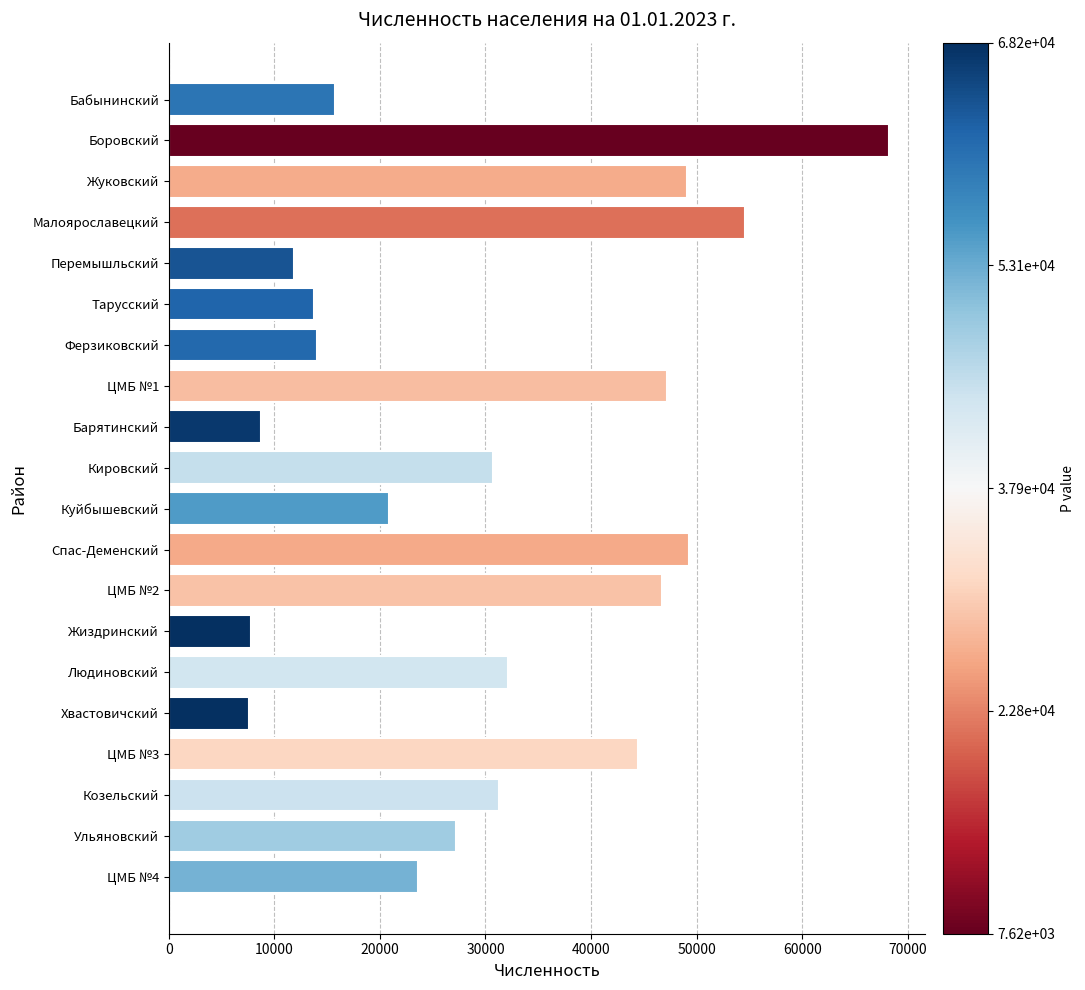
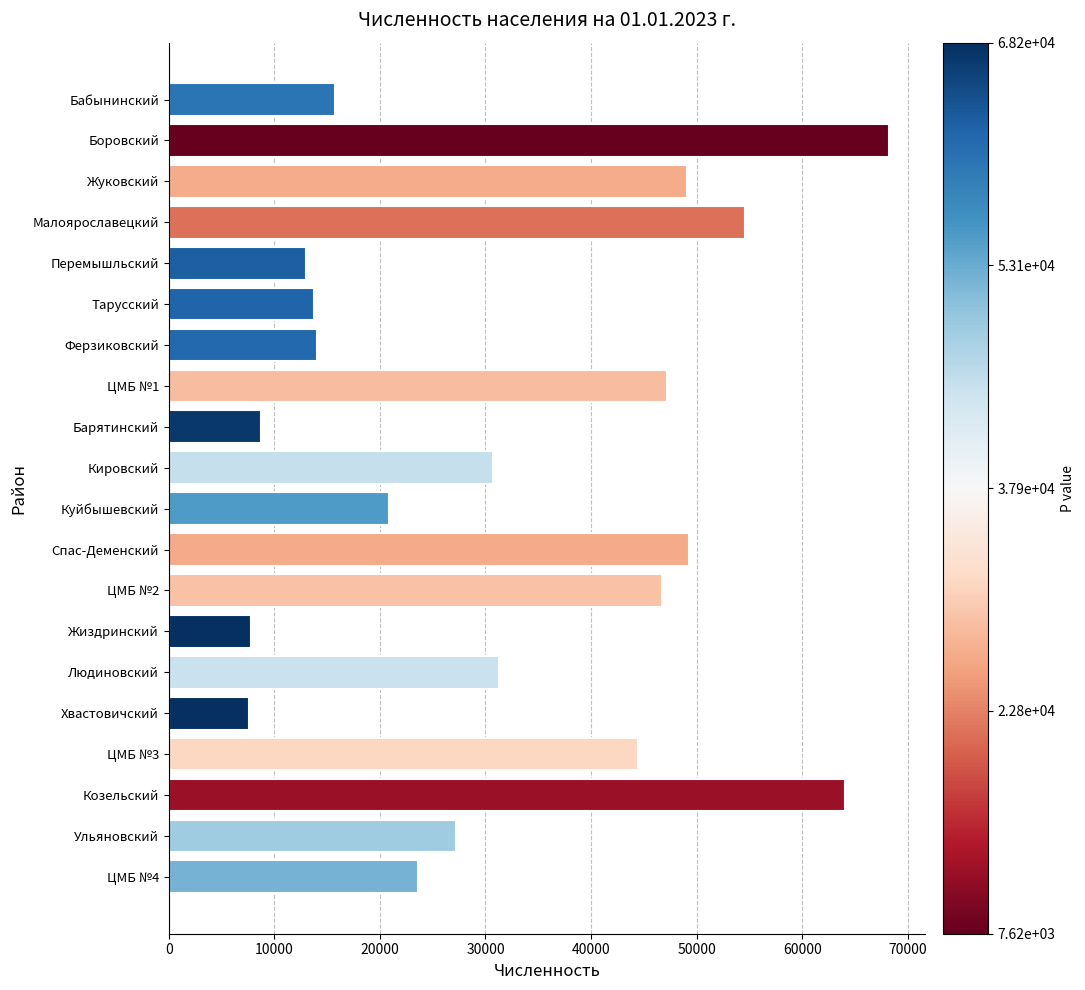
  {
    "Бабынинский": 15800,
    "Боровский": 68200,
    "Жуковский": 49100,
    "Малоярославецкий": 54600,
-   "Перемышльский": 11900,
+   "Перемышльский": 13000,
    "Тарусский": 13800,
    "Ферзиковский": 14100,
    "ЦМБ №1": 47200,
    "Барятинский": 8700,
    "Кировский": 30700,
    "Куйбышевский": 20800,
    "Спас-Деменский": 49300,
    "ЦМБ №2": 46700,
    "Жиздринский": 7800,
-   "Людиновский": 32100,
+   "Людиновский": 31300,
    "Хвастовичский": 7600,
    "ЦМБ №3": 44400,
-   "Козельский": 31300,
+   "Козельский": 64000,
    "Ульяновский": 27200,
    "ЦМБ №4": 23600
  }
